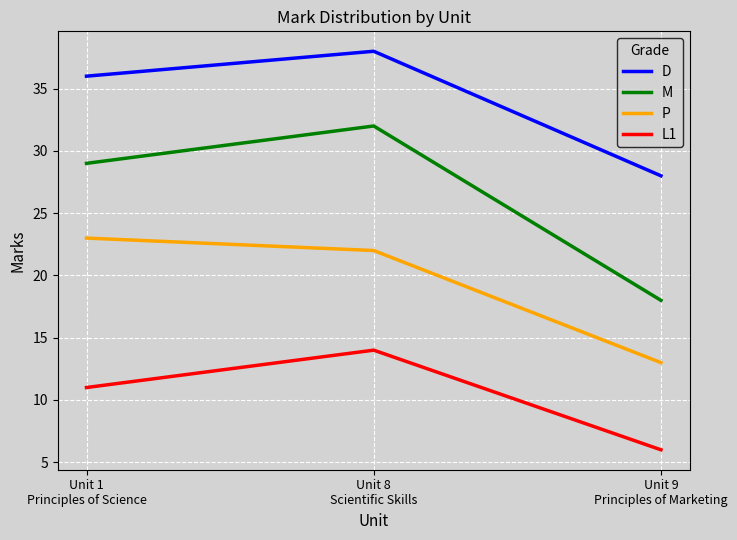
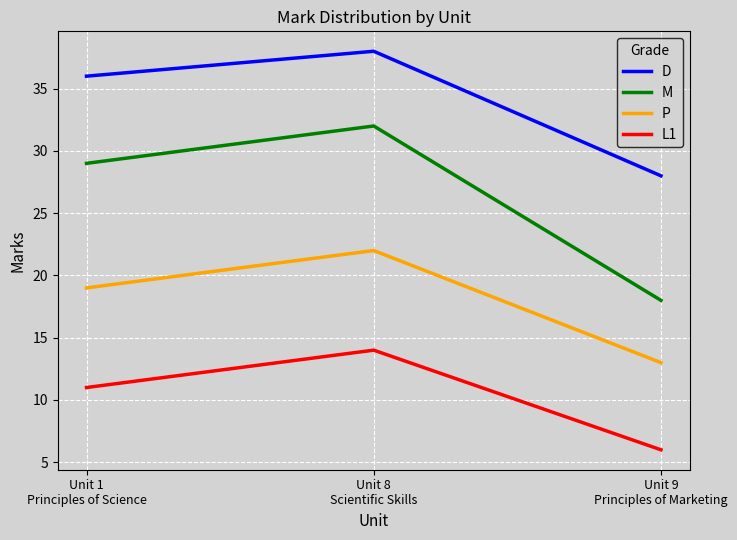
  {
    "D": {
      "Unit 1 Principles of Science": 36,
      "Unit 8 Scientific Skills": 38,
      "Unit 9 Principles of Marketing": 28
    },
    "M": {
      "Unit 1 Principles of Science": 29,
      "Unit 8 Scientific Skills": 32,
      "Unit 9 Principles of Marketing": 18
    },
    "P": {
-     "Unit 1 Principles of Science": 23,
+     "Unit 1 Principles of Science": 19,
      "Unit 8 Scientific Skills": 22,
      "Unit 9 Principles of Marketing": 13
    },
    "L1": {
      "Unit 1 Principles of Science": 11,
      "Unit 8 Scientific Skills": 14,
      "Unit 9 Principles of Marketing": 6
    }
  }
